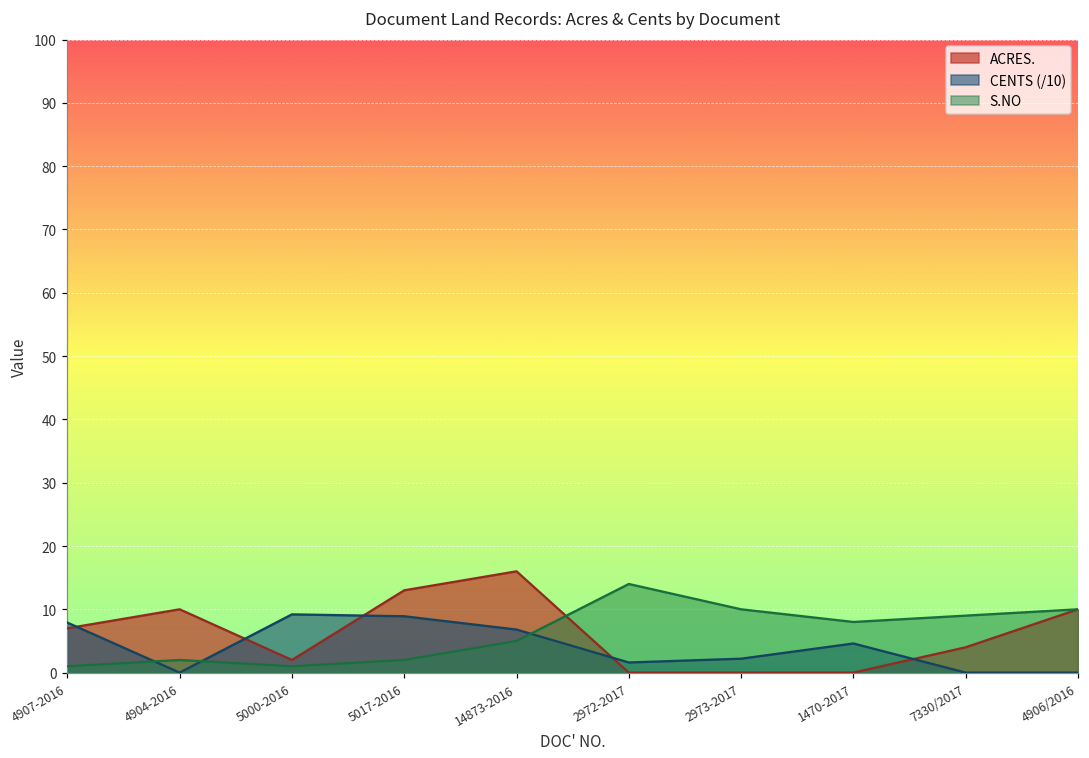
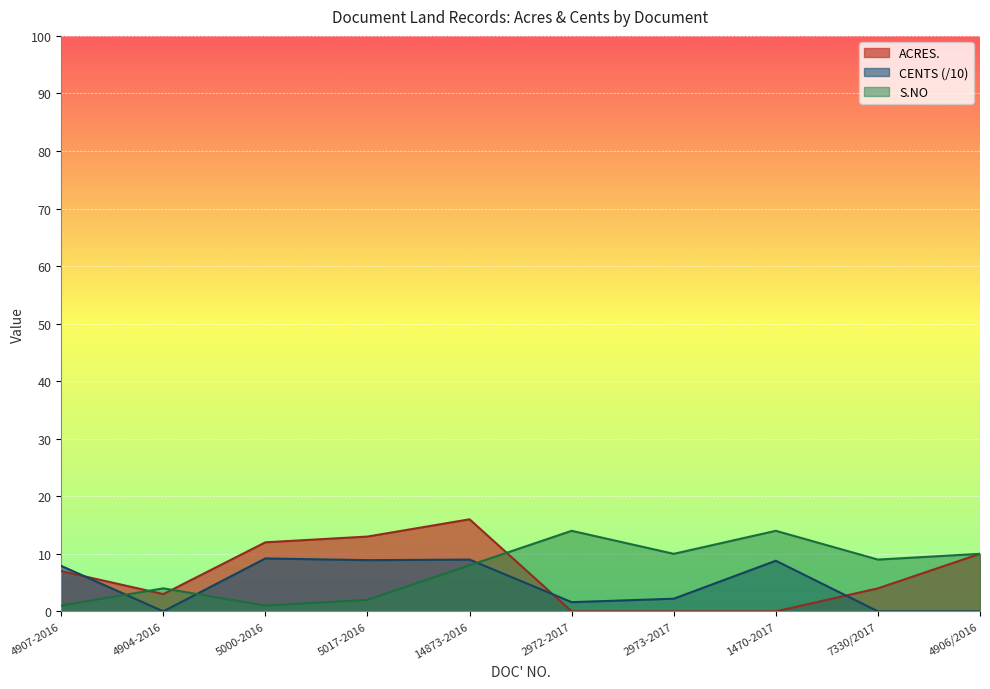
  {
    "ACRES.": {
      "4907-2016": 7,
-     "4904-2016": 10,
-     "5000-2016": 2,
+     "4904-2016": 3,
+     "5000-2016": 12,
      "5017-2016": 13,
      "14873-2016": 16,
      "2972-2017": 0,
      "2973-2017": 0,
      "1470-2017": 0,
      "7330/2017": 4
    },
    "CENTS (/10)": {
      "4907-2016": 8,
      "4904-2016": 0,
      "5000-2016": 9,
      "5017-2016": 9,
-     "14873-2016": 7,
+     "14873-2016": 9,
      "2972-2017": 2,
      "2973-2017": 2,
-     "1470-2017": 5,
+     "1470-2017": 9,
      "7330/2017": 0,
      "4906/2016": 0
    },
    "S.NO": {
      "4907-2016": 1,
-     "4904-2016": 2,
+     "4904-2016": 4,
      "5000-2016": 1,
      "5017-2016": 2,
-     "14873-2016": 5,
+     "14873-2016": 8,
      "2972-2017": 14,
      "2973-2017": 10,
-     "1470-2017": 8,
+     "1470-2017": 14,
      "7330/2017": 9
    }
  }
